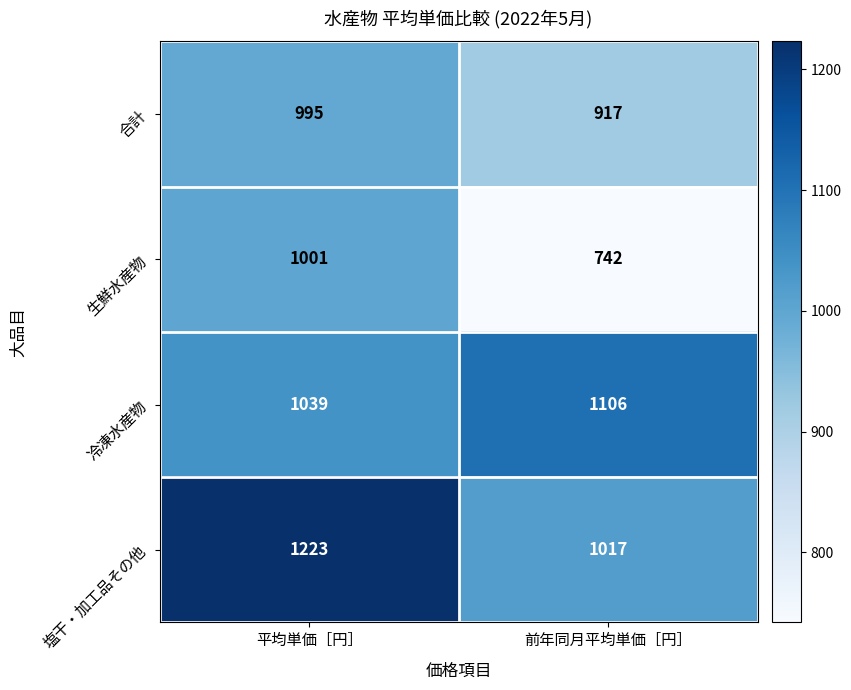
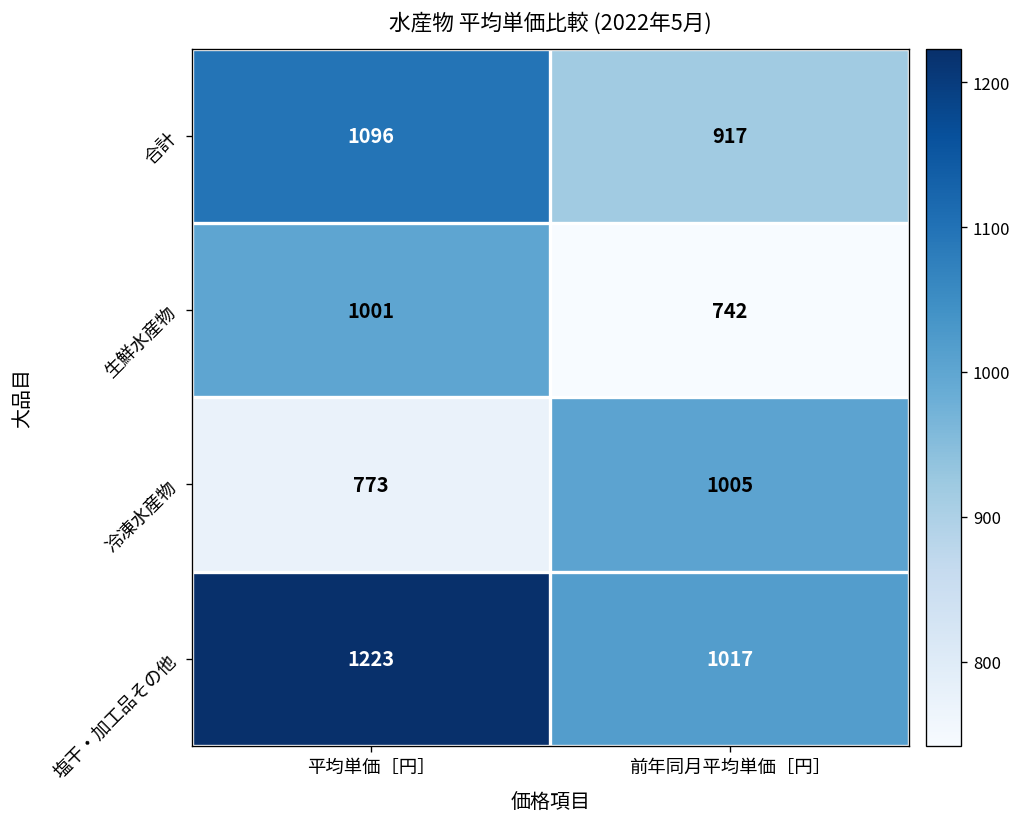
  {
    "合計": {
-     "平均単価［円］": 995,
+     "平均単価［円］": 1096,
      "前年同月平均単価［円］": 917
    },
    "生鮮水産物": {
      "平均単価［円］": 1001,
      "前年同月平均単価［円］": 742
    },
    "冷凍水産物": {
-     "平均単価［円］": 1039,
-     "前年同月平均単価［円］": 1106
+     "平均単価［円］": 773,
+     "前年同月平均単価［円］": 1005
    },
    "塩干・加工品その他": {
      "平均単価［円］": 1223,
      "前年同月平均単価［円］": 1017
    }
  }
